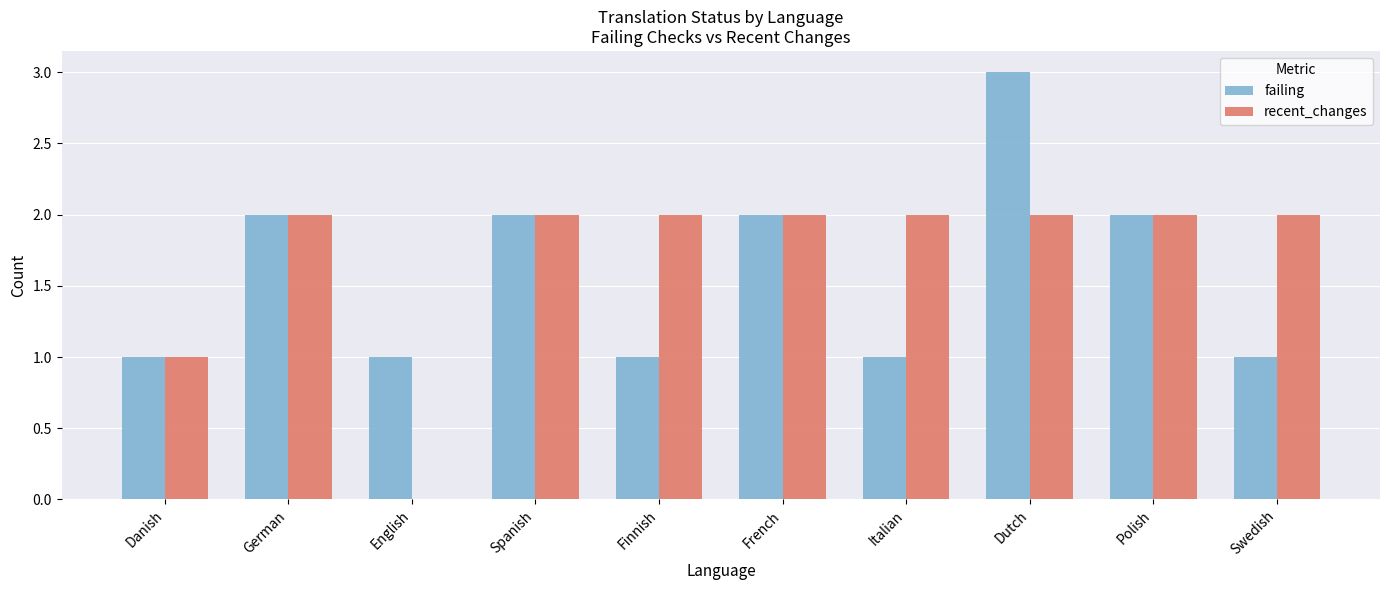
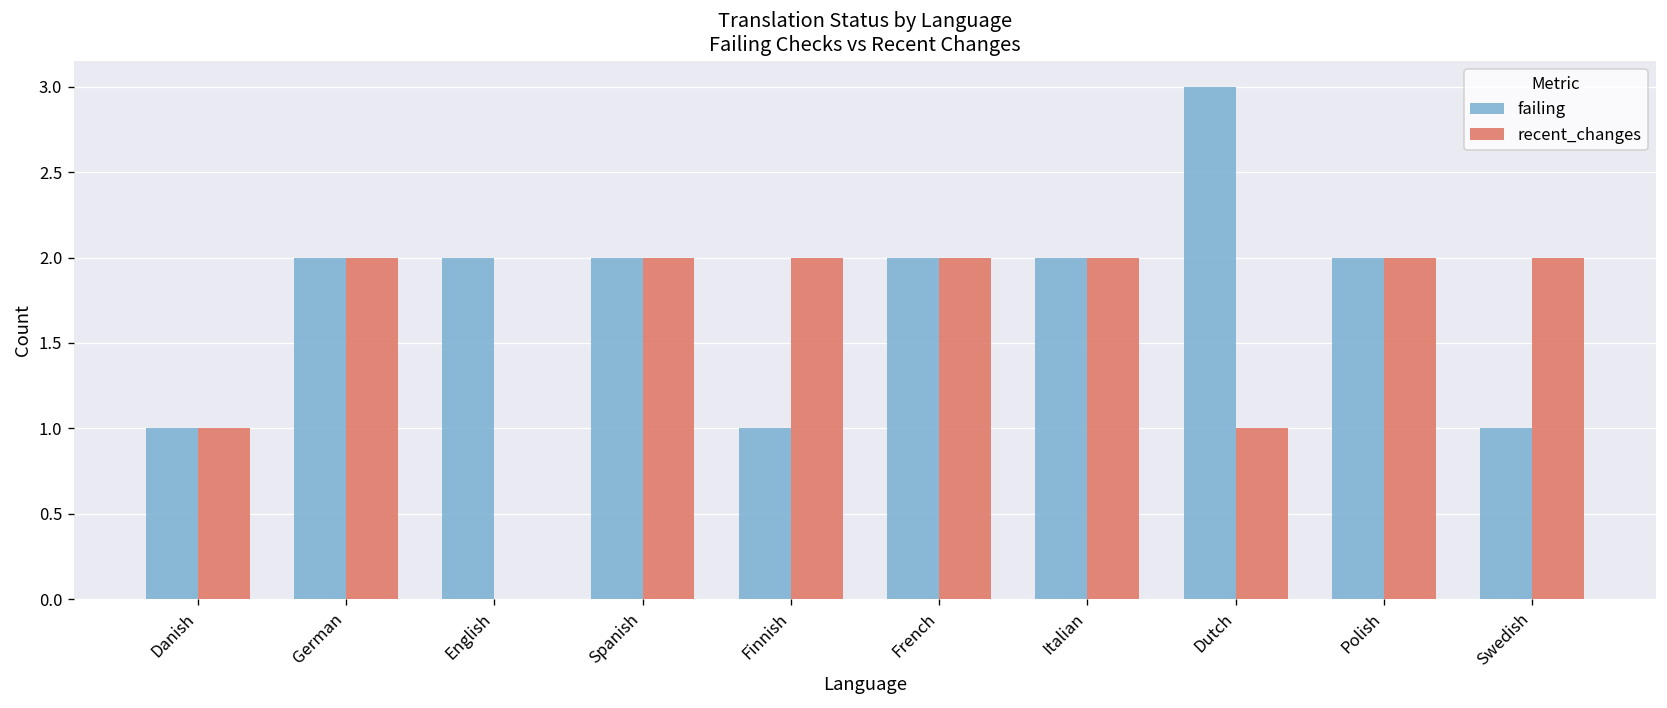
  {
    "failing": {
      "Danish": 1,
      "German": 2,
-     "English": 1,
+     "English": 2,
      "Spanish": 2,
      "Finnish": 1,
      "French": 2,
-     "Italian": 1,
+     "Italian": 2,
      "Dutch": 3,
      "Polish": 2,
      "Swedish": 1
    },
    "recent_changes": {
      "Danish": 1,
      "German": 2,
      "English": 0,
      "Spanish": 2,
      "Finnish": 2,
      "French": 2,
      "Italian": 2,
-     "Dutch": 2,
+     "Dutch": 1,
      "Polish": 2,
      "Swedish": 2
    }
  }
